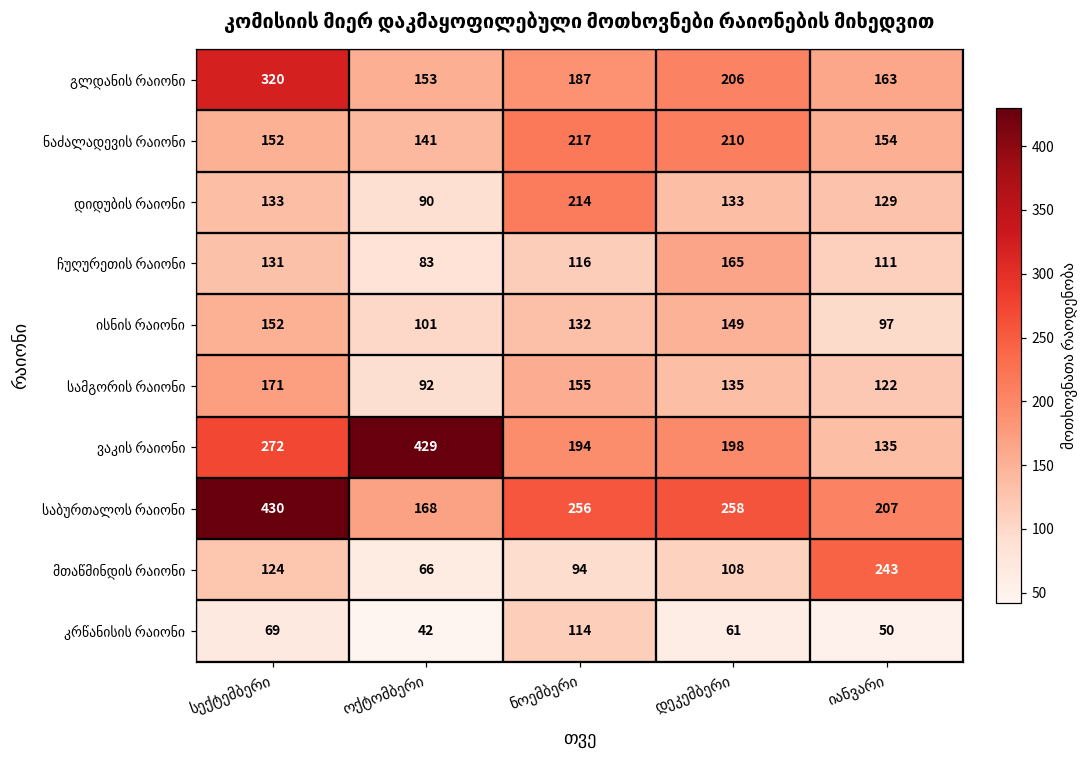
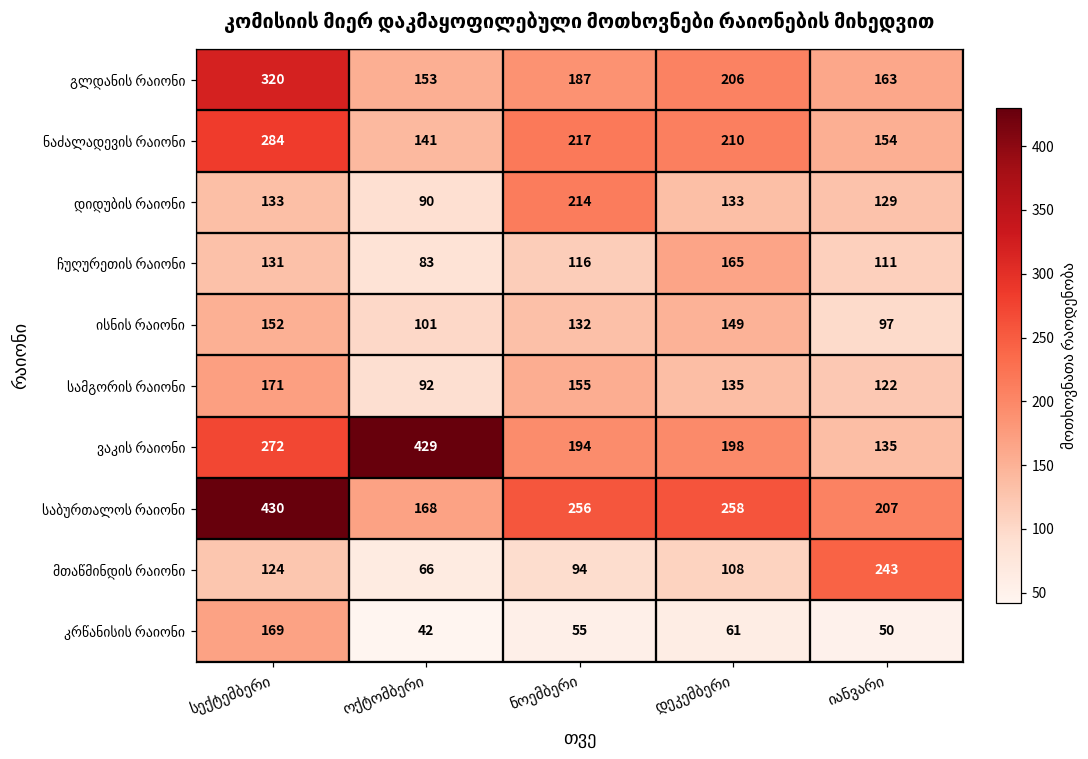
  {
    "გლდანის რაიონი": {
      "სექტემბერი": 320,
      "ოქტომბერი": 153,
      "ნოემბერი": 187,
      "დეკემბერი": 206,
      "იანვარი": 163
    },
    "ნაძალადევის რაიონი": {
-     "სექტემბერი": 152,
+     "სექტემბერი": 284,
      "ოქტომბერი": 141,
      "ნოემბერი": 217,
      "დეკემბერი": 210,
      "იანვარი": 154
    },
    "დიდუბის რაიონი": {
      "სექტემბერი": 133,
      "ოქტომბერი": 90,
      "ნოემბერი": 214,
      "დეკემბერი": 133,
      "იანვარი": 129
    },
    "ჩუღურეთის რაიონი": {
      "სექტემბერი": 131,
      "ოქტომბერი": 83,
      "ნოემბერი": 116,
      "დეკემბერი": 165,
      "იანვარი": 111
    },
    "ისნის რაიონი": {
      "სექტემბერი": 152,
      "ოქტომბერი": 101,
      "ნოემბერი": 132,
      "დეკემბერი": 149,
      "იანვარი": 97
    },
    "სამგორის რაიონი": {
      "სექტემბერი": 171,
      "ოქტომბერი": 92,
      "ნოემბერი": 155,
      "დეკემბერი": 135,
      "იანვარი": 122
    },
    "ვაკის რაიონი": {
      "სექტემბერი": 272,
      "ოქტომბერი": 429,
      "ნოემბერი": 194,
      "დეკემბერი": 198,
      "იანვარი": 135
    },
    "საბურთალოს რაიონი": {
      "სექტემბერი": 430,
      "ოქტომბერი": 168,
      "ნოემბერი": 256,
      "დეკემბერი": 258,
      "იანვარი": 207
    },
    "მთაწმინდის რაიონი": {
      "სექტემბერი": 124,
      "ოქტომბერი": 66,
      "ნოემბერი": 94,
      "დეკემბერი": 108,
      "იანვარი": 243
    },
    "კრწანისის რაიონი": {
-     "სექტემბერი": 69,
+     "სექტემბერი": 169,
      "ოქტომბერი": 42,
-     "ნოემბერი": 114,
+     "ნოემბერი": 55,
      "დეკემბერი": 61,
      "იანვარი": 50
    }
  }
